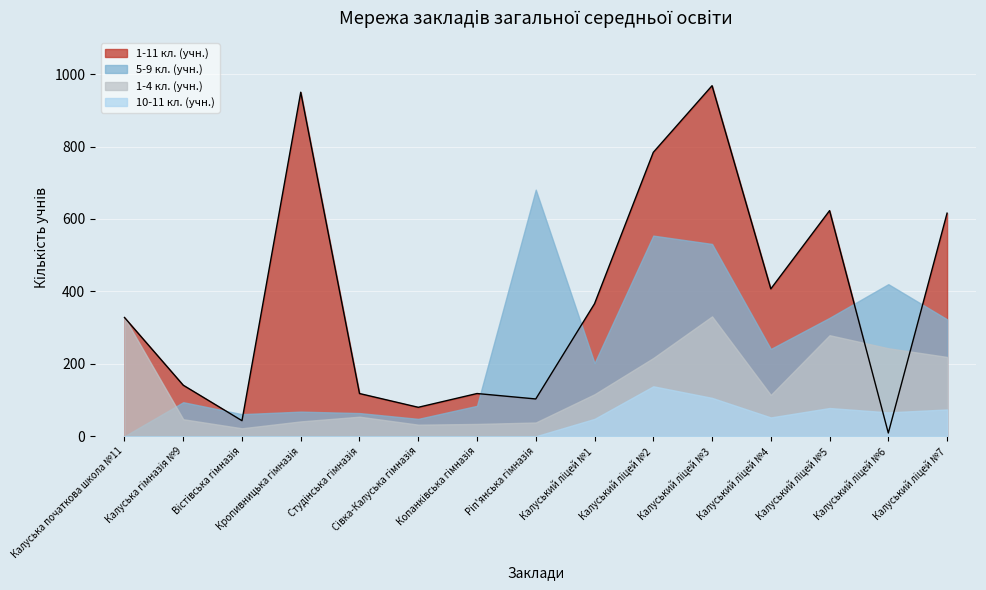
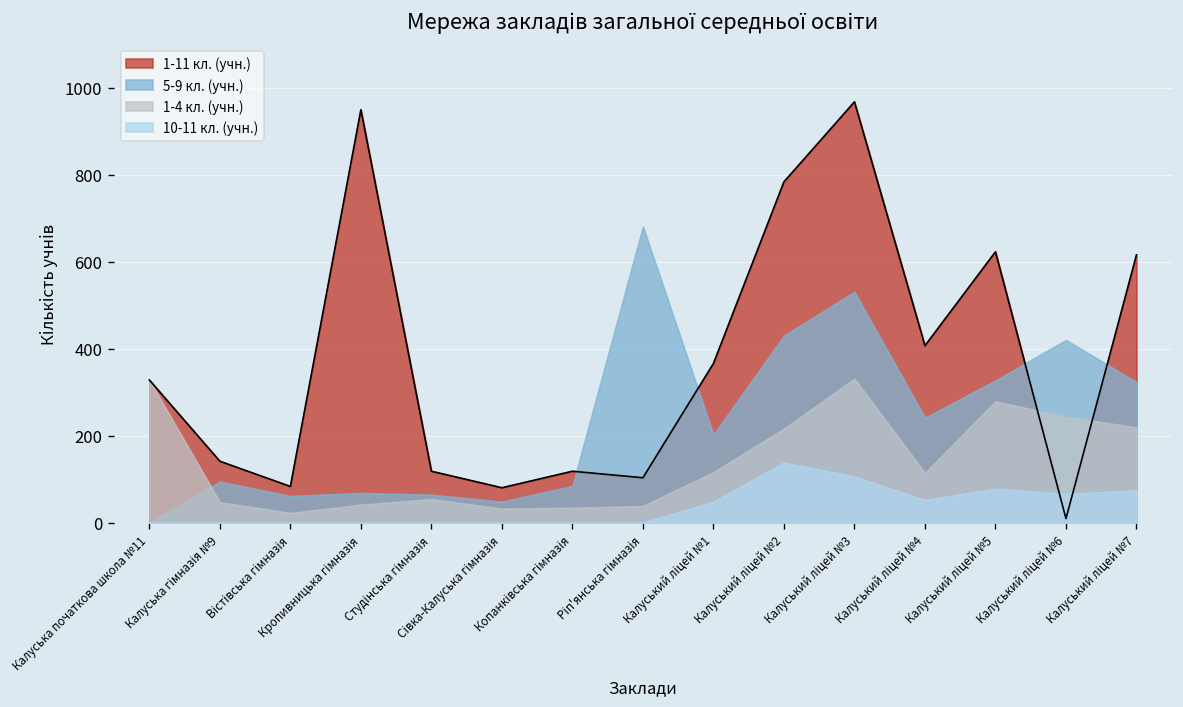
  {
    "1-11 кл. (учн.)": {
      "Калуська гімназія №9": 140,
-     "Вістівська гімназія": 40,
+     "Вістівська гімназія": 80,
      "Кропивницька гімназія": 950,
      "Студінська гімназія": 120,
      "Сівка-Калуська гімназія": 80,
      "Копанківська гімназія": 120,
      "Ріп'янська гімназія": 100,
      "Калуський ліцей №1": 370,
      "Калуський ліцей №2": 780,
      "Калуський ліцей №3": 970,
      "Калуський ліцей №4": 410,
      "Калуський ліцей №5": 620,
      "Калуський ліцей №6": 10,
      "Калуський ліцей №7": 620
    },
    "5-9 кл. (учн.)": {
      "Калуська гімназія №9": 90,
      "Вістівська гімназія": 60,
      "Кропивницька гімназія": 70,
      "Студінська гімназія": 60,
      "Сівка-Калуська гімназія": 50,
      "Копанківська гімназія": 80,
      "Ріп'янська гімназія": 680,
      "Калуський ліцей №1": 200,
-     "Калуський ліцей №2": 550,
+     "Калуський ліцей №2": 430,
      "Калуський ліцей №3": 530,
      "Калуський ліцей №4": 240,
      "Калуський ліцей №5": 330,
      "Калуський ліцей №6": 420,
      "Калуський ліцей №7": 320
    }
  }
